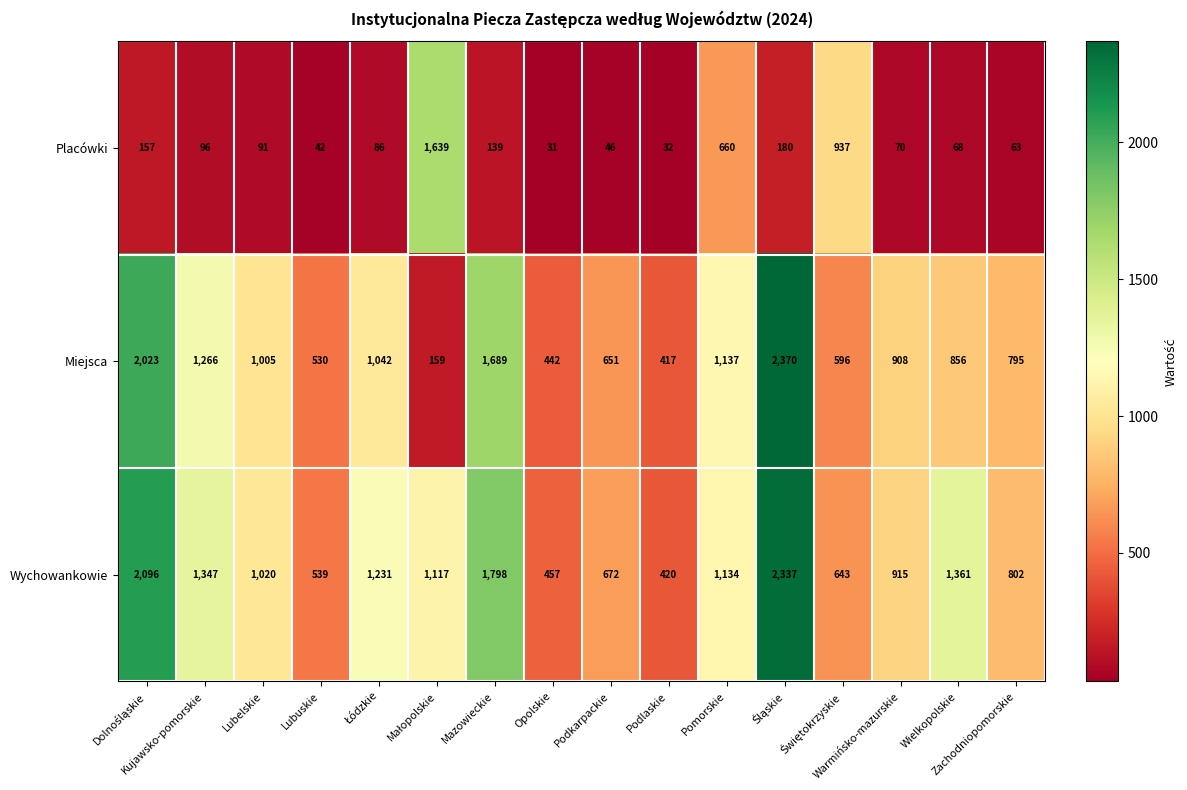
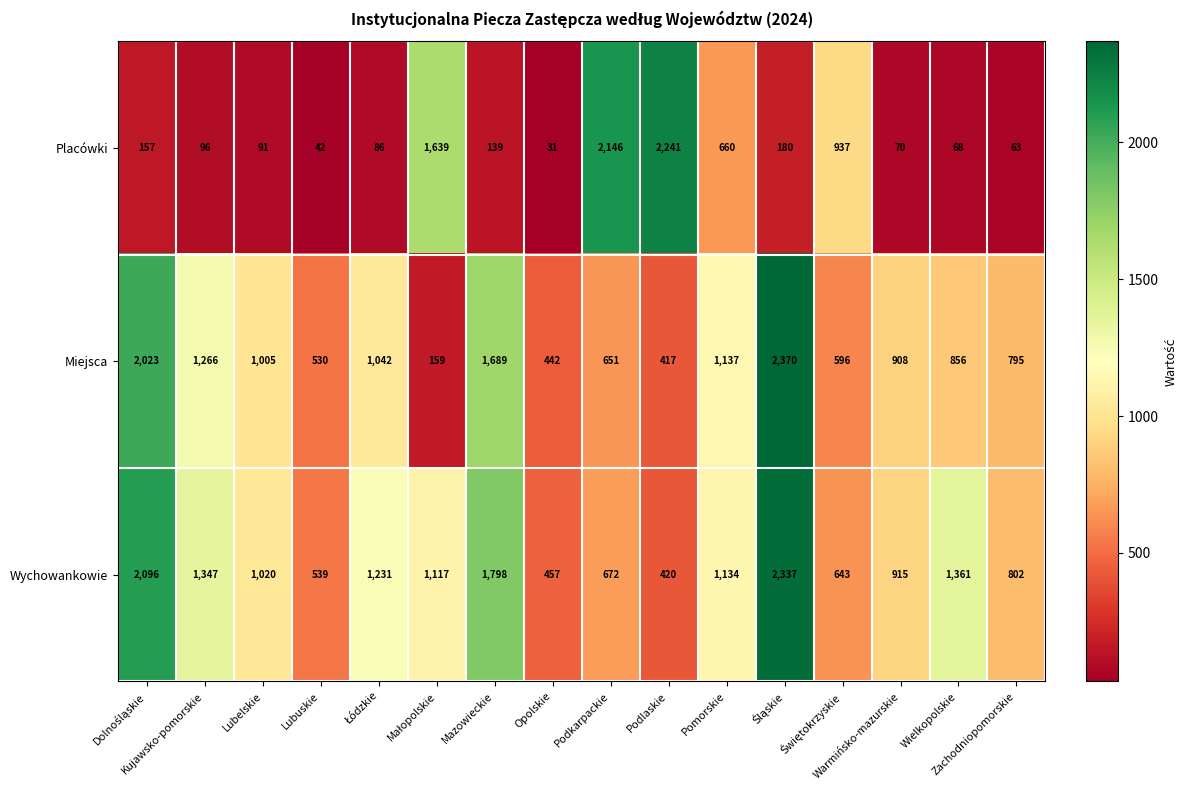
  {
    "Placówki": {
      "Dolnośląskie": "157",
      "Kujawsko-pomorskie": "96",
      "Lubelskie": "91",
      "Lubuskie": "42",
      "Łódzkie": "86",
      "Małopolskie": "1,639",
      "Mazowieckie": "139",
      "Opolskie": "31",
-     "Podkarpackie": "46",
-     "Podlaskie": "32",
+     "Podkarpackie": "2,146",
+     "Podlaskie": "2,241",
      "Pomorskie": "660",
      "Śląskie": "180",
      "Świętokrzyskie": "937",
      "Warmińsko-mazurskie": "70",
      "Wielkopolskie": "68",
      "Zachodniopomorskie": "63"
    },
    "Miejsca": {
      "Dolnośląskie": "2,023",
      "Kujawsko-pomorskie": "1,266",
      "Lubelskie": "1,005",
      "Lubuskie": "530",
      "Łódzkie": "1,042",
      "Małopolskie": "159",
      "Mazowieckie": "1,689",
      "Opolskie": "442",
      "Podkarpackie": "651",
      "Podlaskie": "417",
      "Pomorskie": "1,137",
      "Śląskie": "2,370",
      "Świętokrzyskie": "596",
      "Warmińsko-mazurskie": "908",
      "Wielkopolskie": "856",
      "Zachodniopomorskie": "795"
    },
    "Wychowankowie": {
      "Dolnośląskie": "2,096",
      "Kujawsko-pomorskie": "1,347",
      "Lubelskie": "1,020",
      "Lubuskie": "539",
      "Łódzkie": "1,231",
      "Małopolskie": "1,117",
      "Mazowieckie": "1,798",
      "Opolskie": "457",
      "Podkarpackie": "672",
      "Podlaskie": "420",
      "Pomorskie": "1,134",
      "Śląskie": "2,337",
      "Świętokrzyskie": "643",
      "Warmińsko-mazurskie": "915",
      "Wielkopolskie": "1,361",
      "Zachodniopomorskie": "802"
    }
  }
